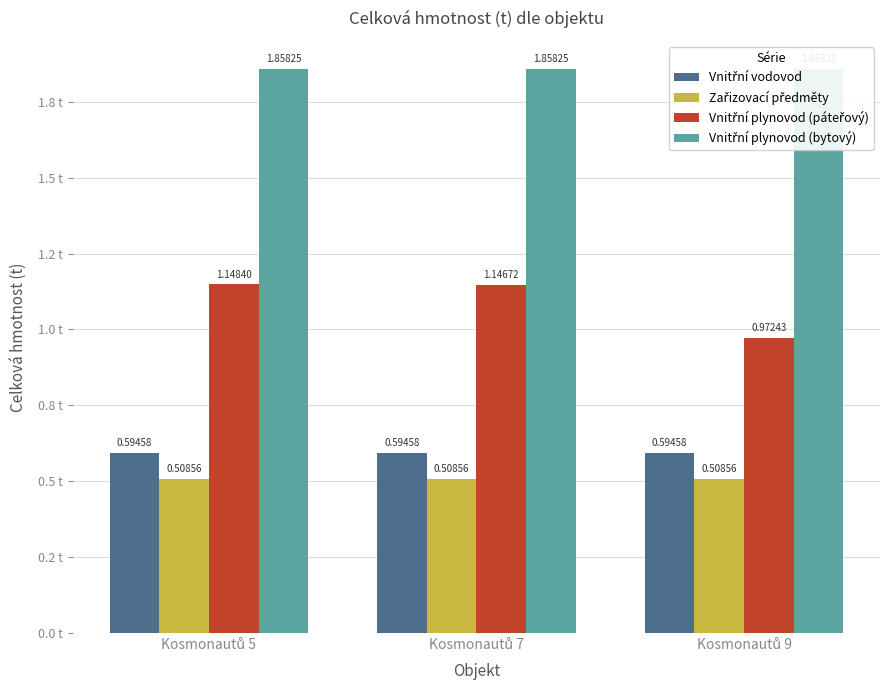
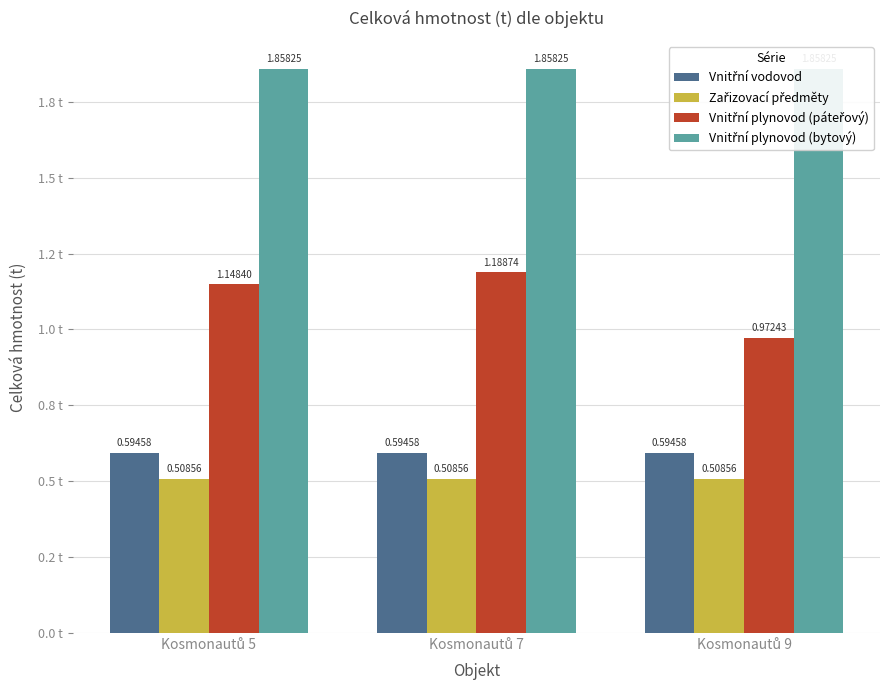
  {
    "Zařizovací předměty": {
      "Kosmonautů 5": 0.50856,
      "Kosmonautů 7": 0.50856,
      "Kosmonautů 9": 0.50856
    },
    "Vnitřní plynovod (páteřový)": {
      "Kosmonautů 5": 1.14840,
-     "Kosmonautů 7": 1.14672,
+     "Kosmonautů 7": 1.18874,
      "Kosmonautů 9": 0.97243
    }
  }
